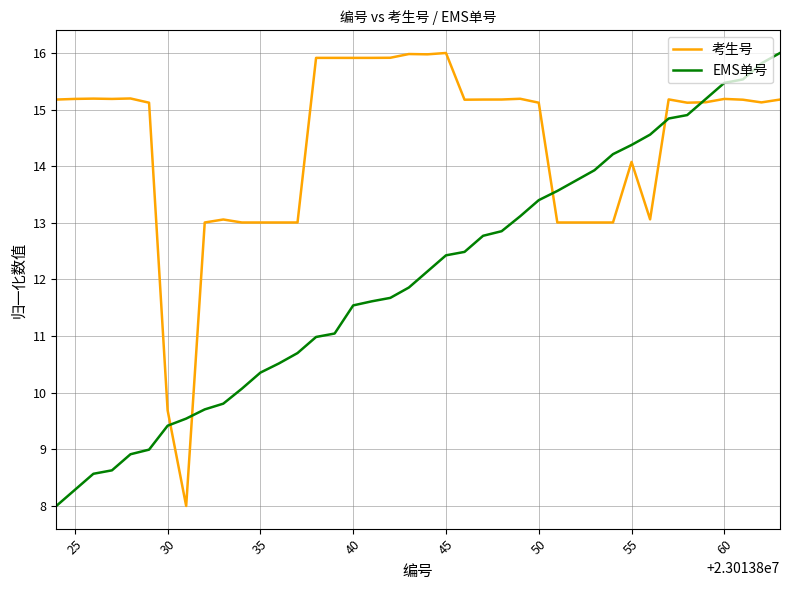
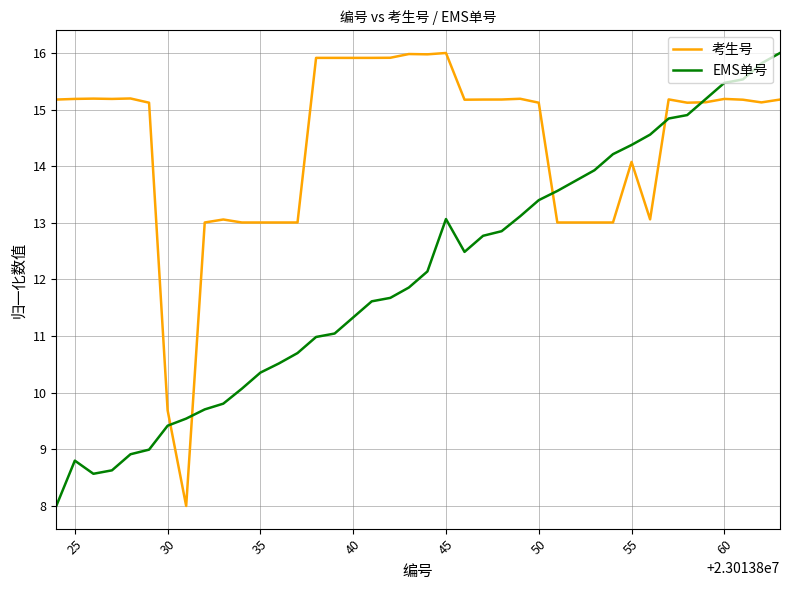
  {
    "考生号": {
      "25": 15.2,
      "30": 9.7,
      "35": 13.0,
      "40": 15.9,
      "45": 16.0,
      "50": 15.1,
      "55": 14.1,
      "60": 15.2
    },
    "EMS单号": {
-     "25": 8.3,
+     "25": 8.8,
      "30": 9.4,
      "35": 10.4,
-     "40": 11.5,
-     "45": 12.4,
+     "40": 11.3,
+     "45": 13.1,
      "50": 13.4,
      "55": 14.4
    }
  }
